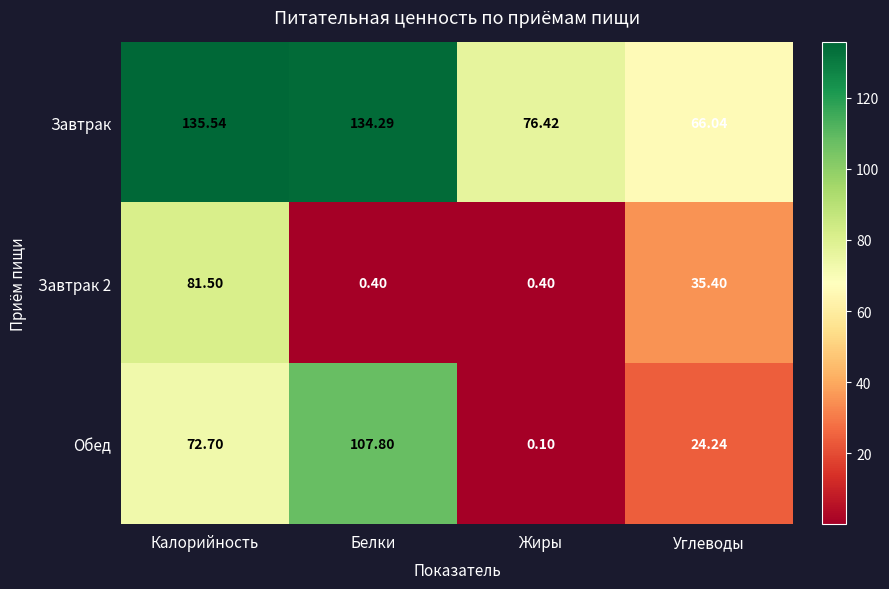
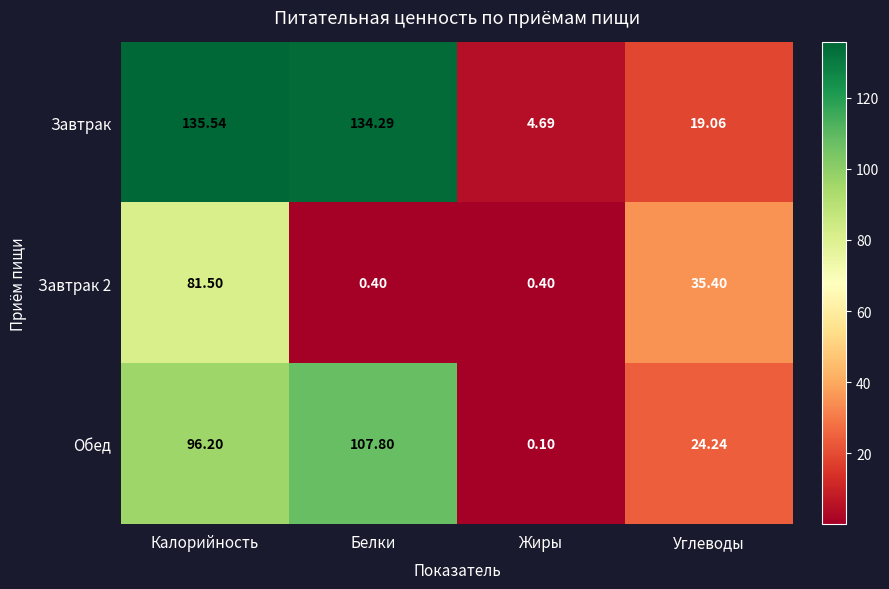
  {
    "Завтрак": {
      "Калорийность": 135.54,
      "Белки": 134.29,
-     "Жиры": 76.42,
-     "Углеводы": 66.04
+     "Жиры": 4.69,
+     "Углеводы": 19.06
    },
    "Завтрак 2": {
      "Калорийность": 81.50,
      "Белки": 0.40,
      "Жиры": 0.40,
      "Углеводы": 35.40
    },
    "Обед": {
-     "Калорийность": 72.70,
+     "Калорийность": 96.20,
      "Белки": 107.80,
      "Жиры": 0.10,
      "Углеводы": 24.24
    }
  }
